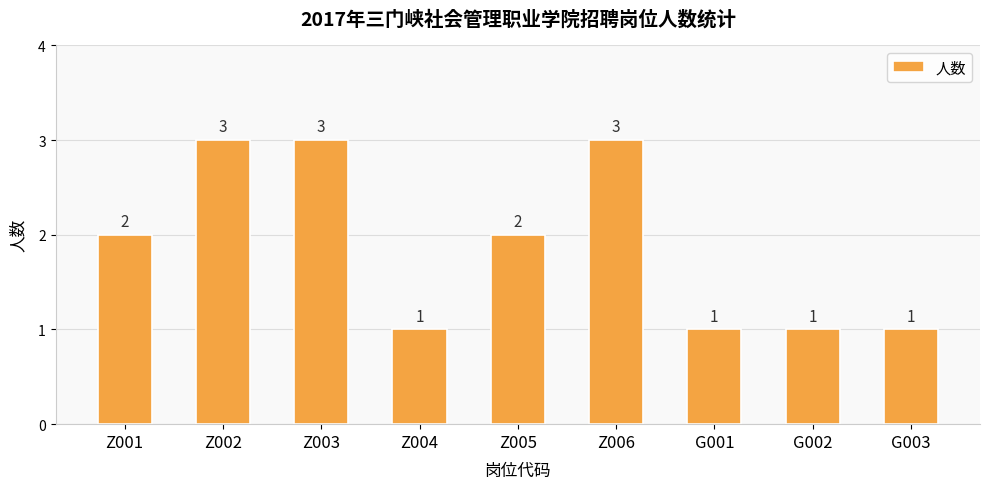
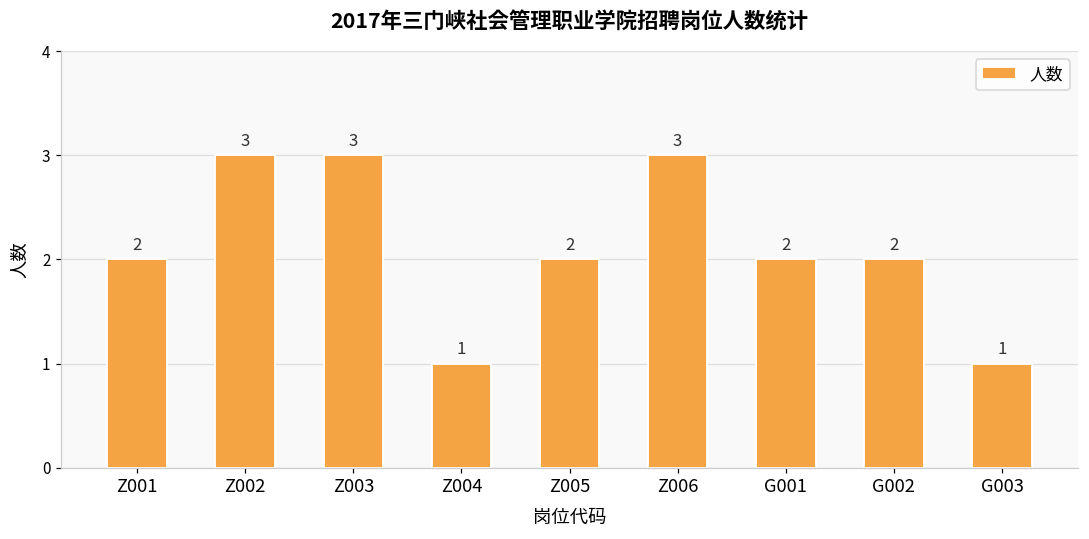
  {
    "Z001": 2,
    "Z002": 3,
    "Z003": 3,
    "Z004": 1,
    "Z005": 2,
    "Z006": 3,
-   "G001": 1,
-   "G002": 1,
+   "G001": 2,
+   "G002": 2,
    "G003": 1
  }
